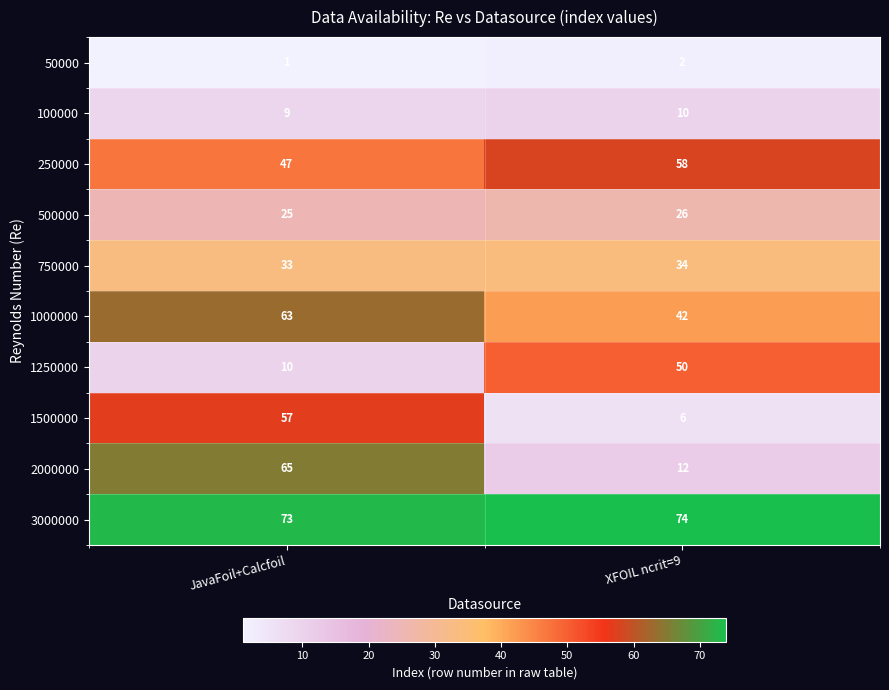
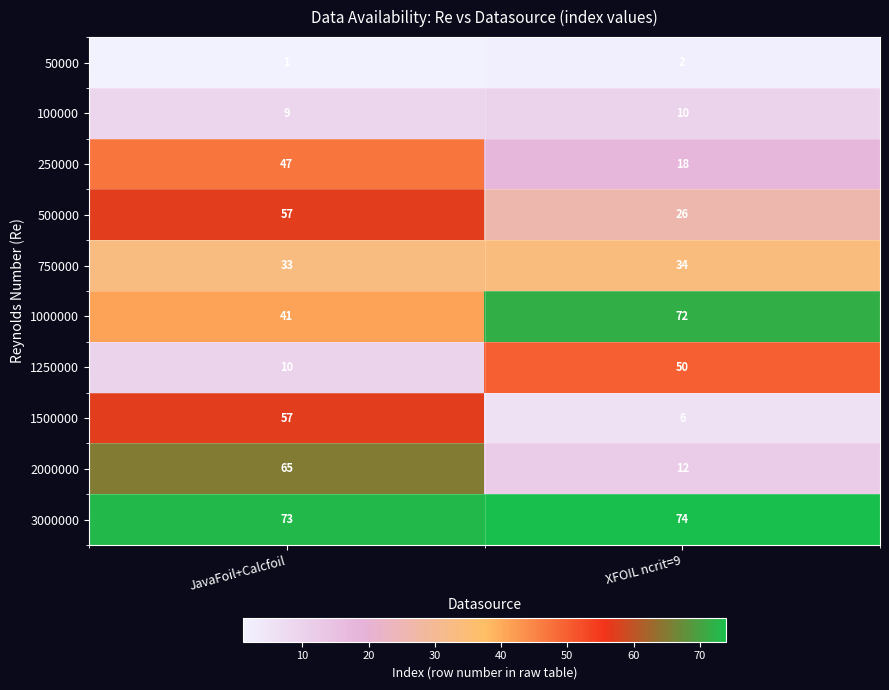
  {
    "250000": {
      "JavaFoil+Calcfoil": 47,
-     "XFOIL ncrit=9": 58
+     "XFOIL ncrit=9": 18
    },
    "500000": {
-     "JavaFoil+Calcfoil": 25,
+     "JavaFoil+Calcfoil": 57,
      "XFOIL ncrit=9": 26
    },
    "750000": {
      "JavaFoil+Calcfoil": 33,
      "XFOIL ncrit=9": 34
    },
    "1000000": {
-     "JavaFoil+Calcfoil": 63,
-     "XFOIL ncrit=9": 42
+     "JavaFoil+Calcfoil": 41,
+     "XFOIL ncrit=9": 72
    },
    "1250000": {
      "XFOIL ncrit=9": 50
    },
    "1500000": {
      "JavaFoil+Calcfoil": 57
    },
    "2000000": {
      "JavaFoil+Calcfoil": 65,
      "XFOIL ncrit=9": 12
    },
    "3000000": {
      "JavaFoil+Calcfoil": 73,
      "XFOIL ncrit=9": 74
    }
  }
